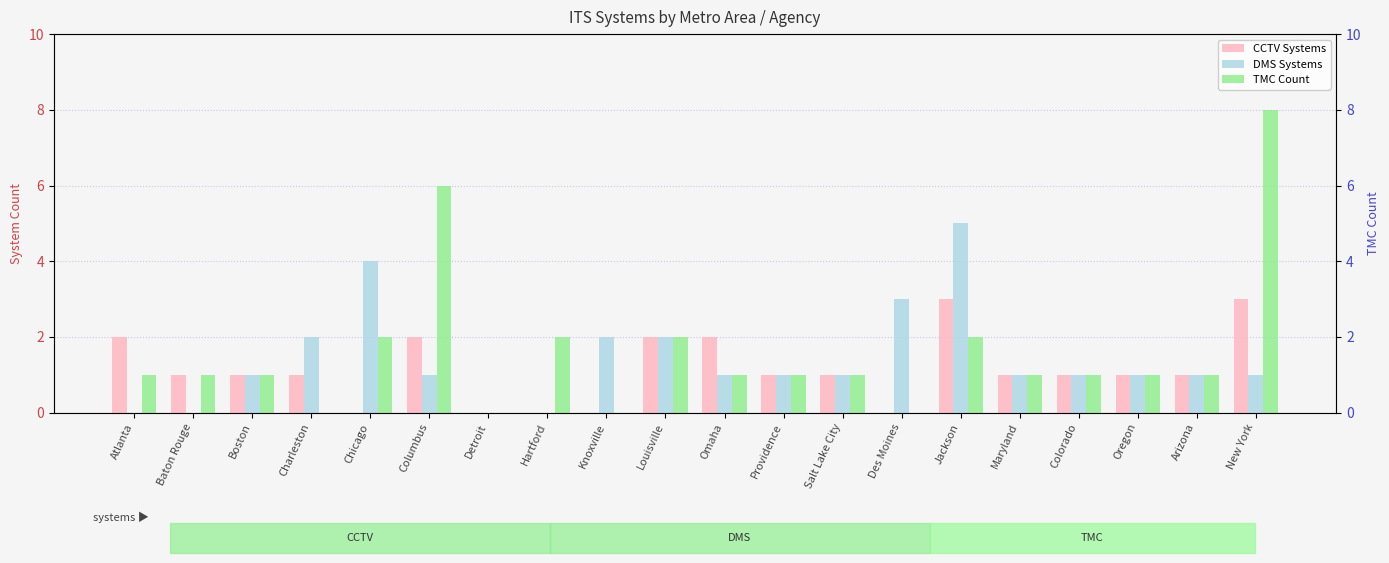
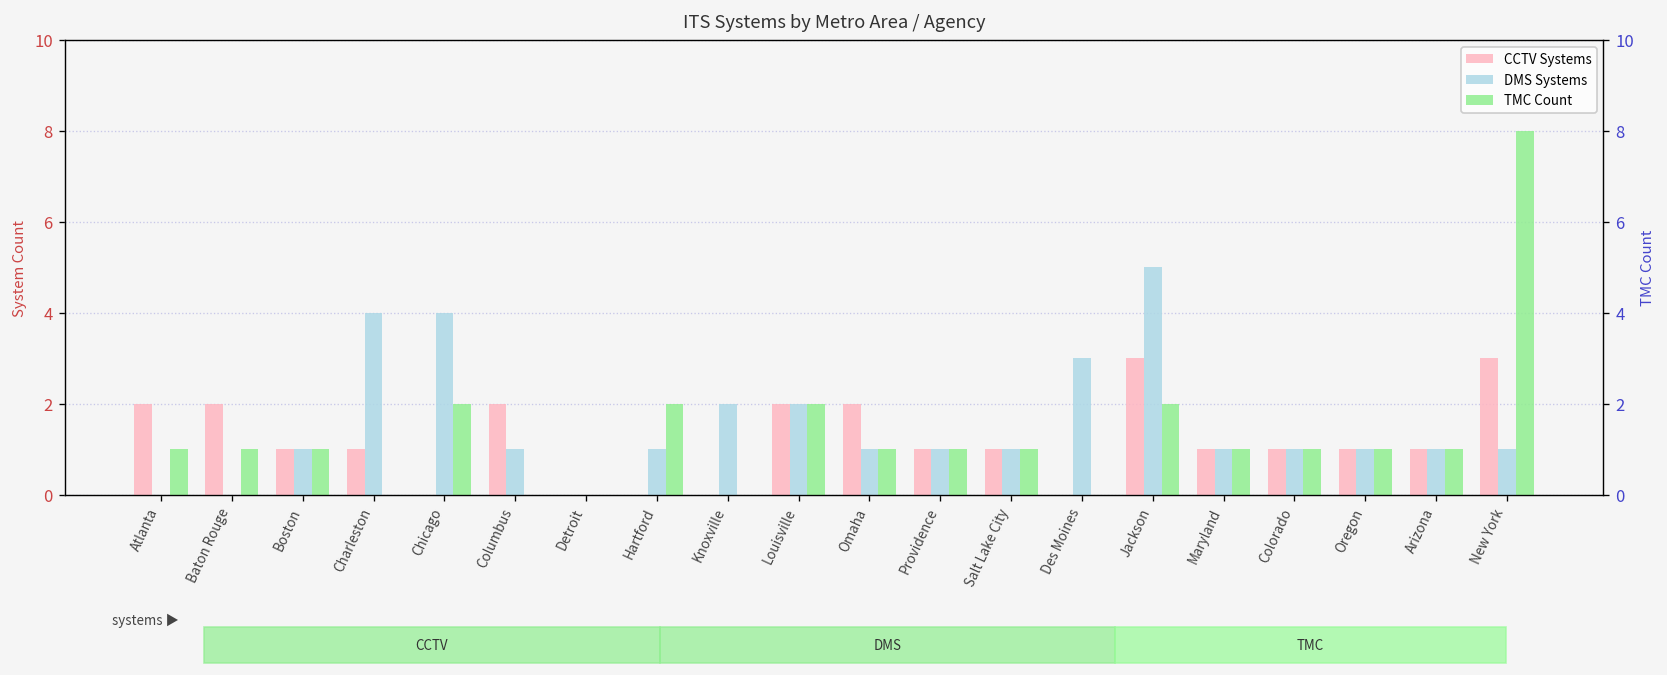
  {
    "CCTV Systems": {
      "Atlanta": 2,
-     "Baton Rouge": 1,
+     "Baton Rouge": 2,
      "Boston": 1,
      "Charleston": 1,
      "Chicago": 0,
      "Columbus": 2,
      "Detroit": 0,
      "Hartford": 0,
      "Knoxville": 0,
      "Louisville": 2,
      "Omaha": 2,
      "Providence": 1,
      "Salt Lake City": 1,
      "Des Moines": 0,
      "Jackson": 3,
      "Maryland": 1,
      "Colorado": 1,
      "Oregon": 1,
      "Arizona": 1,
      "New York": 3
    },
    "DMS Systems": {
      "Atlanta": 0,
      "Baton Rouge": 0,
      "Boston": 1,
-     "Charleston": 2,
+     "Charleston": 4,
      "Chicago": 4,
      "Columbus": 1,
      "Detroit": 0,
-     "Hartford": 0,
+     "Hartford": 1,
      "Knoxville": 2,
      "Louisville": 2,
      "Omaha": 1,
      "Providence": 1,
      "Salt Lake City": 1,
      "Des Moines": 3,
      "Jackson": 5,
      "Maryland": 1,
      "Colorado": 1,
      "Oregon": 1,
      "Arizona": 1,
      "New York": 1
    },
    "TMC Count": {
      "Atlanta": 1,
      "Baton Rouge": 1,
      "Boston": 1,
      "Charleston": 0,
      "Chicago": 2,
-     "Columbus": 6,
+     "Columbus": 0,
      "Detroit": 0,
      "Hartford": 2,
      "Knoxville": 0,
      "Louisville": 2,
      "Omaha": 1,
      "Providence": 1,
      "Salt Lake City": 1,
      "Des Moines": 0,
      "Jackson": 2,
      "Maryland": 1,
      "Colorado": 1,
      "Oregon": 1,
      "Arizona": 1,
      "New York": 8
    }
  }
